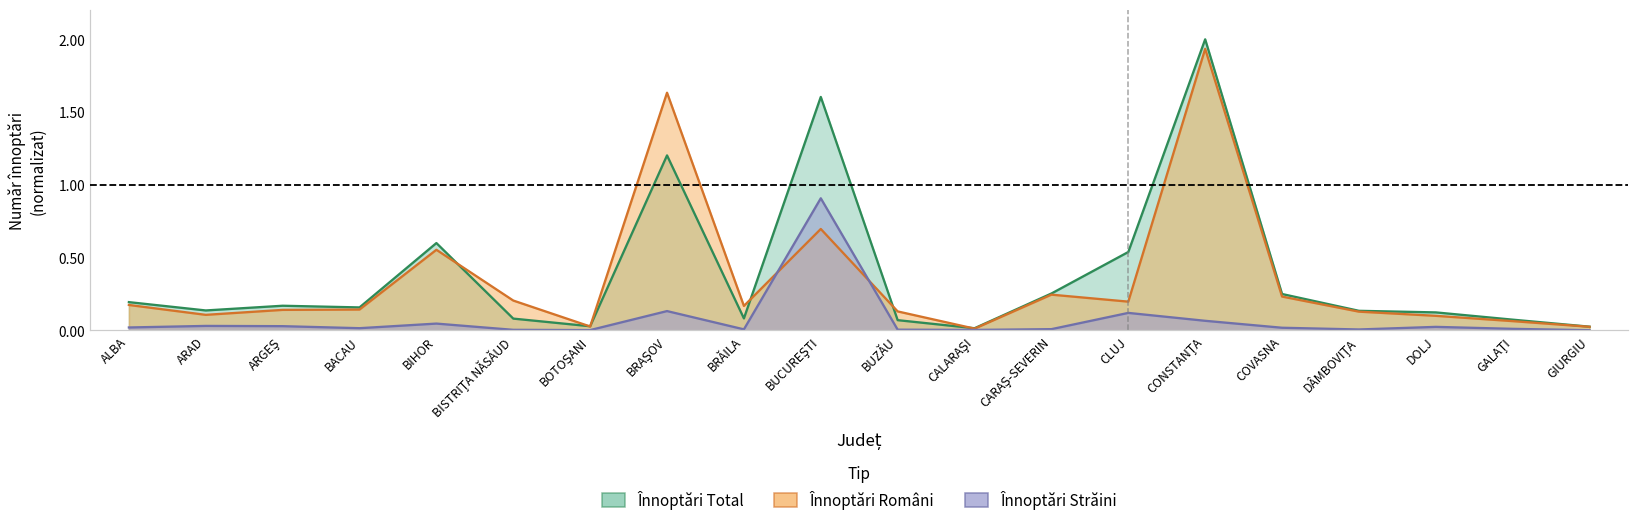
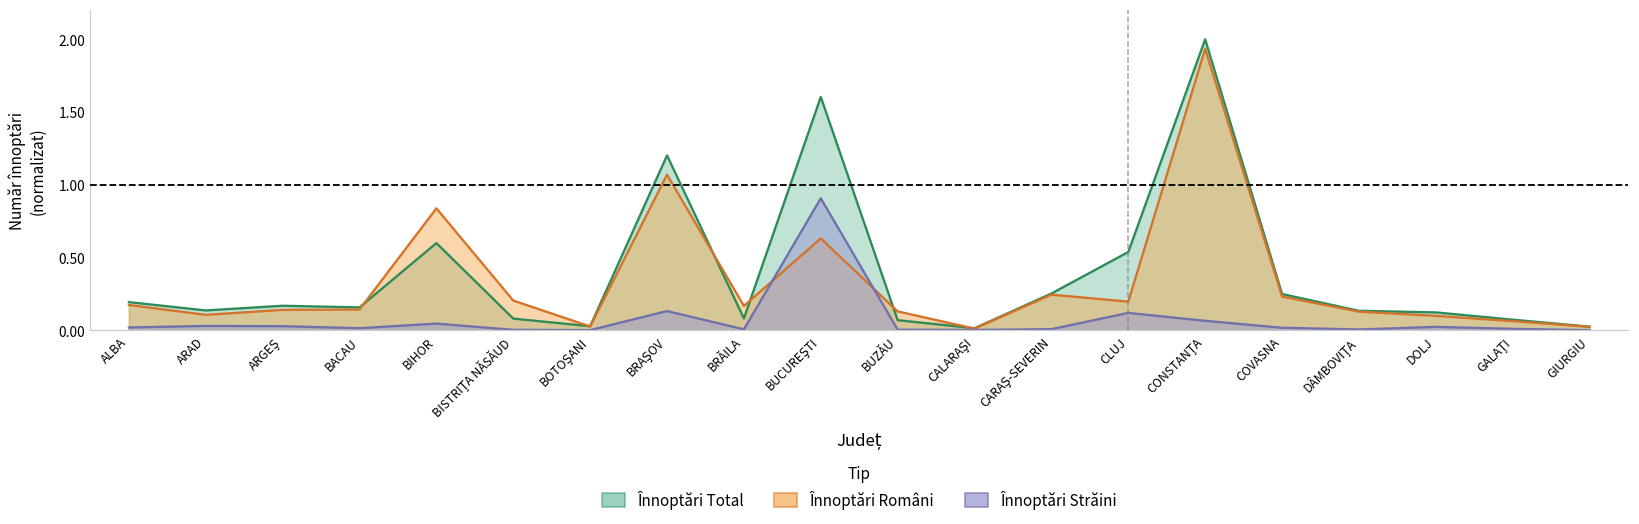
  {
    "Înnoptări Români": {
      "ALBA": 0.17,
      "ARAD": 0.11,
      "ARGEŞ": 0.14,
-     "BIHOR": 0.55,
+     "BIHOR": 0.84,
      "BISTRIŢA NĂSĂUD": 0.20,
-     "BRAŞOV": 1.63,
+     "BRAŞOV": 1.07,
      "BRĂILA": 0.17,
-     "BUCUREŞTI": 0.70,
+     "BUCUREŞTI": 0.63,
      "BUZĂU": 0.13,
      "CLUJ": 0.20,
      "CONSTANŢA": 1.93,
      "DOLJ": 0.10
    }
  }
